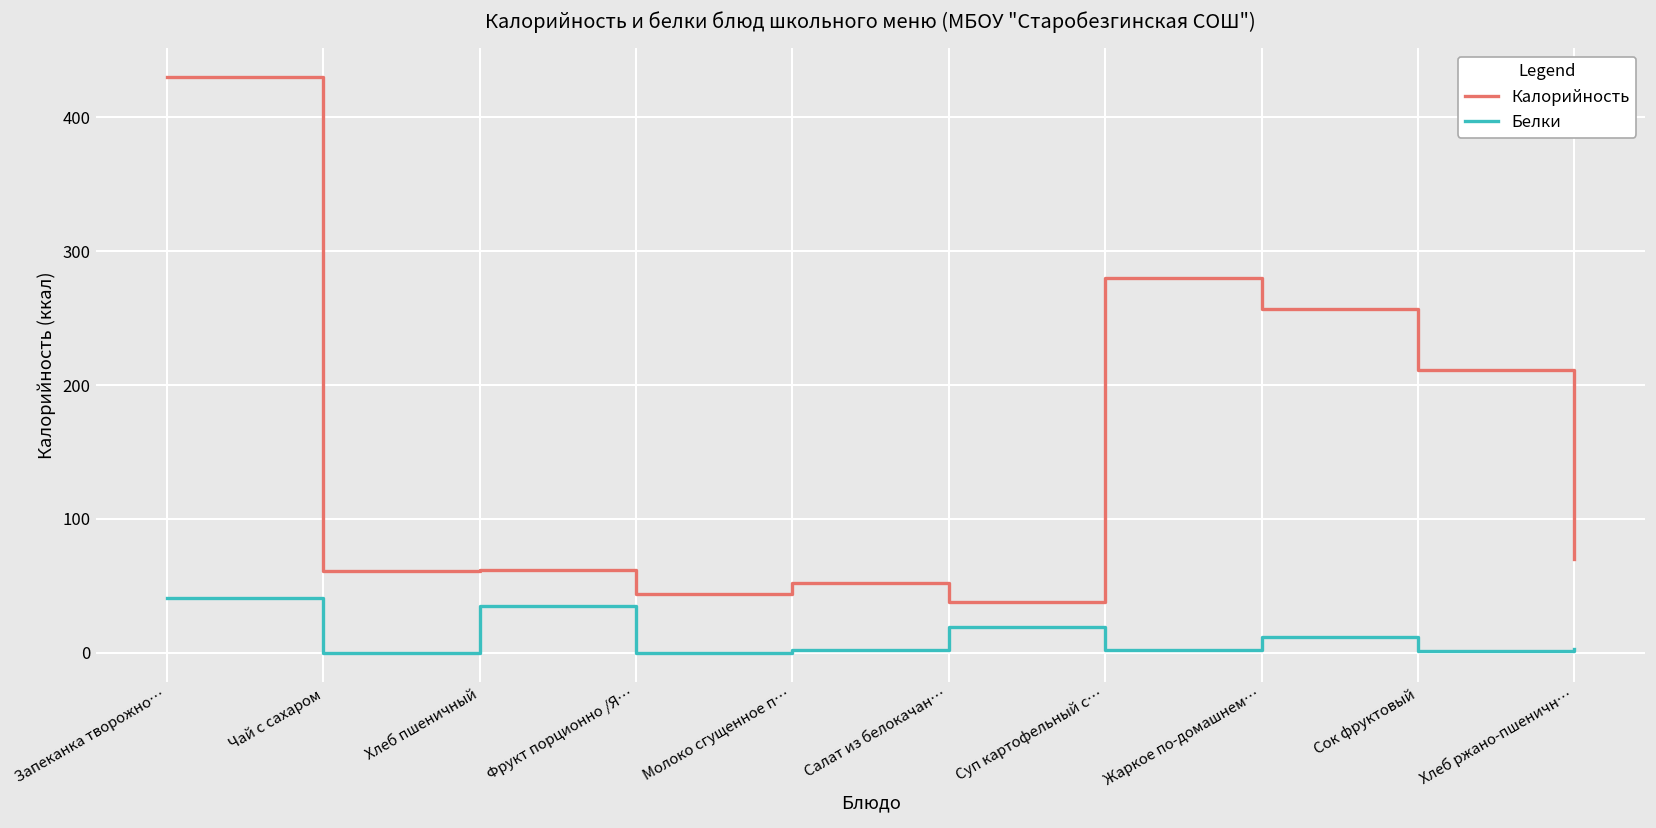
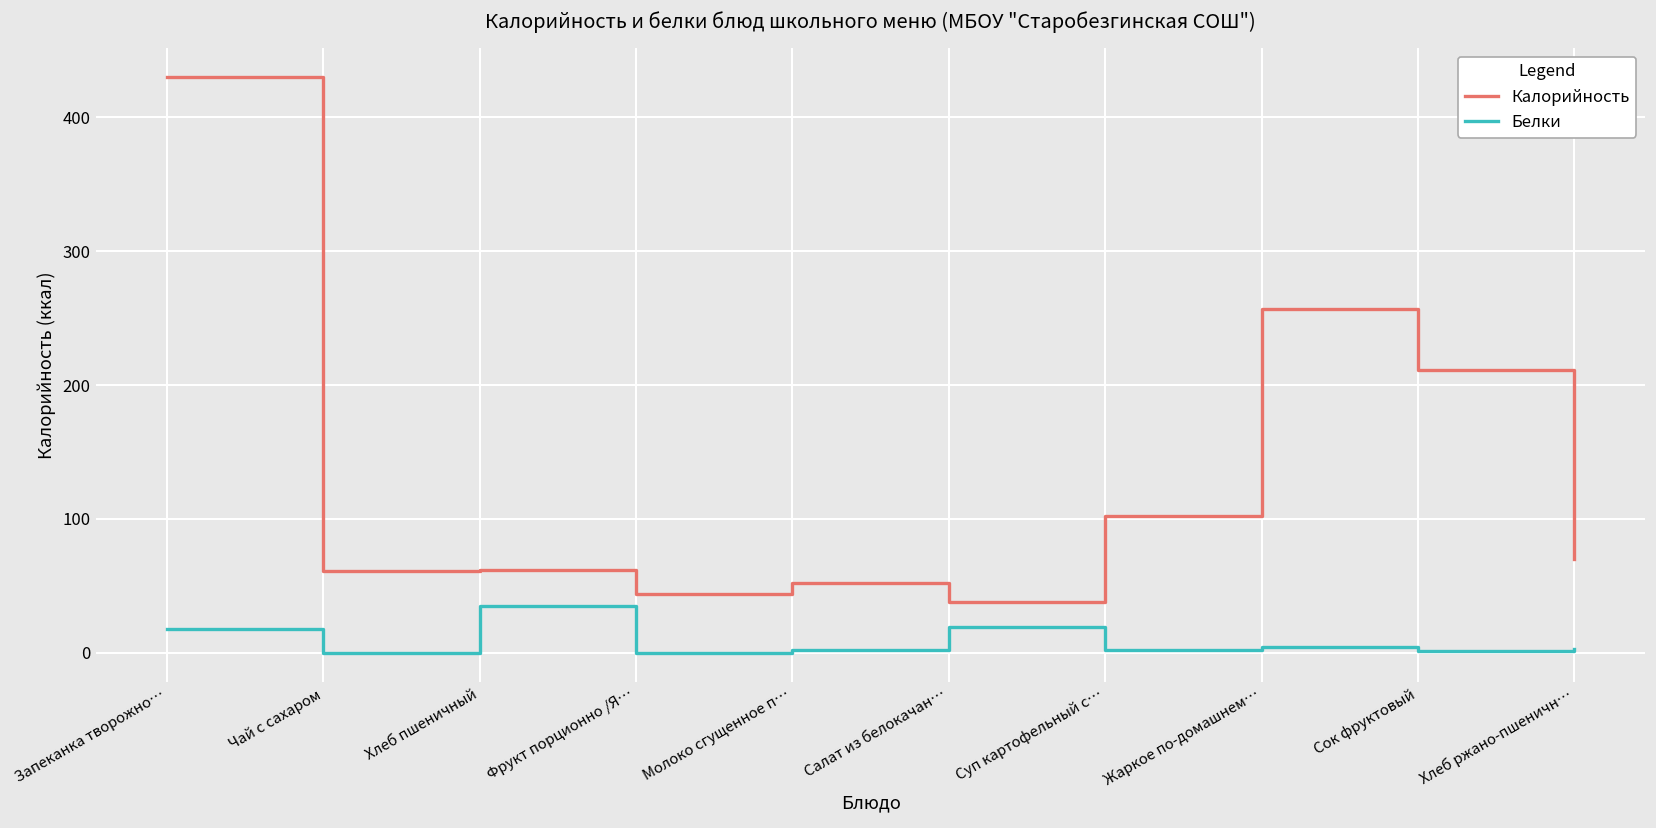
  {
    "Калорийность": {
      "Запеканка творожно…": 430,
      "Чай с сахаром": 61,
      "Хлеб пшеничный": 62,
      "Фрукт порционно /Я…": 44,
      "Молоко сгущенное п…": 52,
      "Салат из белокачан…": 38,
-     "Суп картофельный с…": 280,
+     "Суп картофельный с…": 102,
      "Жаркое по-домашнем…": 257,
      "Сок фруктовый": 211,
      "Хлеб ржано-пшеничн…": 70
    },
    "Белки": {
-     "Запеканка творожно…": 41,
+     "Запеканка творожно…": 18,
      "Чай с сахаром": 0,
      "Хлеб пшеничный": 35,
      "Фрукт порционно /Я…": 0,
      "Молоко сгущенное п…": 2,
      "Салат из белокачан…": 19,
      "Суп картофельный с…": 2,
-     "Жаркое по-домашнем…": 12,
+     "Жаркое по-домашнем…": 4,
      "Сок фруктовый": 1,
      "Хлеб ржано-пшеничн…": 3
    }
  }
